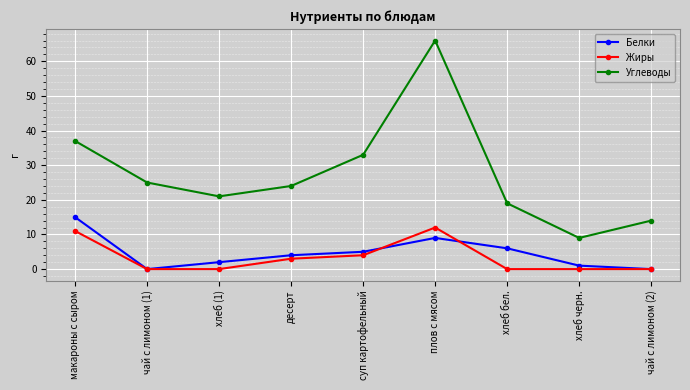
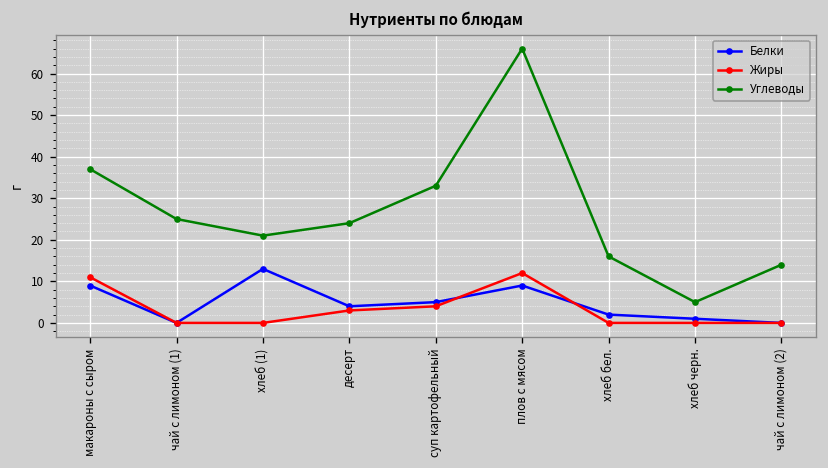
  {
    "Белки": {
-     "макароны с сыром": 15,
-     "хлеб (1)": 2,
+     "макароны с сыром": 9,
+     "хлеб (1)": 13,
      "десерт": 4,
      "суп картофельный": 5,
      "плов с мясом": 9,
-     "хлеб бел.": 6,
+     "хлеб бел.": 2,
      "хлеб черн.": 1
    },
    "Жиры": {
      "макароны с сыром": 11,
      "хлеб (1)": 0,
      "десерт": 3,
      "суп картофельный": 4,
      "плов с мясом": 12,
      "хлеб бел.": 0,
      "хлеб черн.": 0
    },
    "Углеводы": {
      "макароны с сыром": 37,
      "чай с лимоном (1)": 25,
      "хлеб (1)": 21,
      "десерт": 24,
      "суп картофельный": 33,
      "плов с мясом": 66,
-     "хлеб бел.": 19,
-     "хлеб черн.": 9,
+     "хлеб бел.": 16,
+     "хлеб черн.": 5,
      "чай с лимоном (2)": 14
    }
  }
